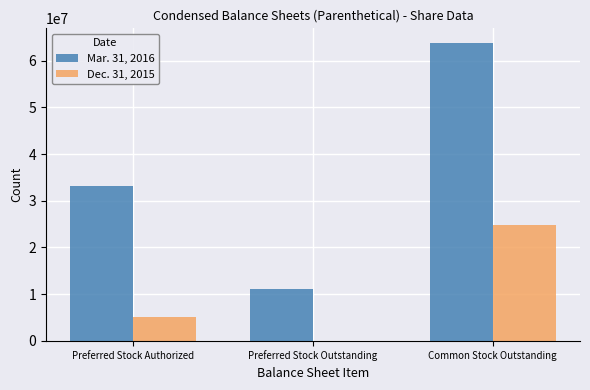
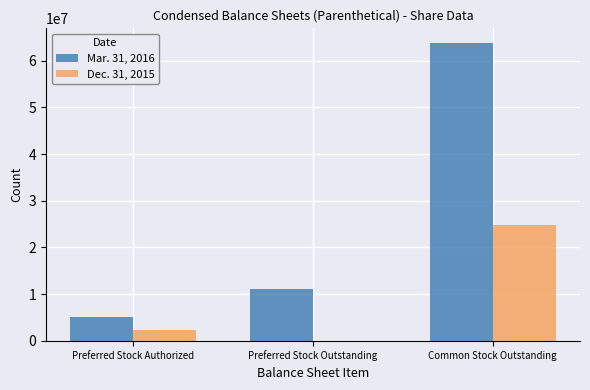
  {
    "Mar. 31, 2016": {
-     "Preferred Stock Authorized": 33000000,
+     "Preferred Stock Authorized": 5000000,
      "Preferred Stock Outstanding": 11000000,
      "Common Stock Outstanding": 64000000
    },
    "Dec. 31, 2015": {
-     "Preferred Stock Authorized": 5000000,
+     "Preferred Stock Authorized": 2000000,
      "Preferred Stock Outstanding": 0,
      "Common Stock Outstanding": 25000000
    }
  }
